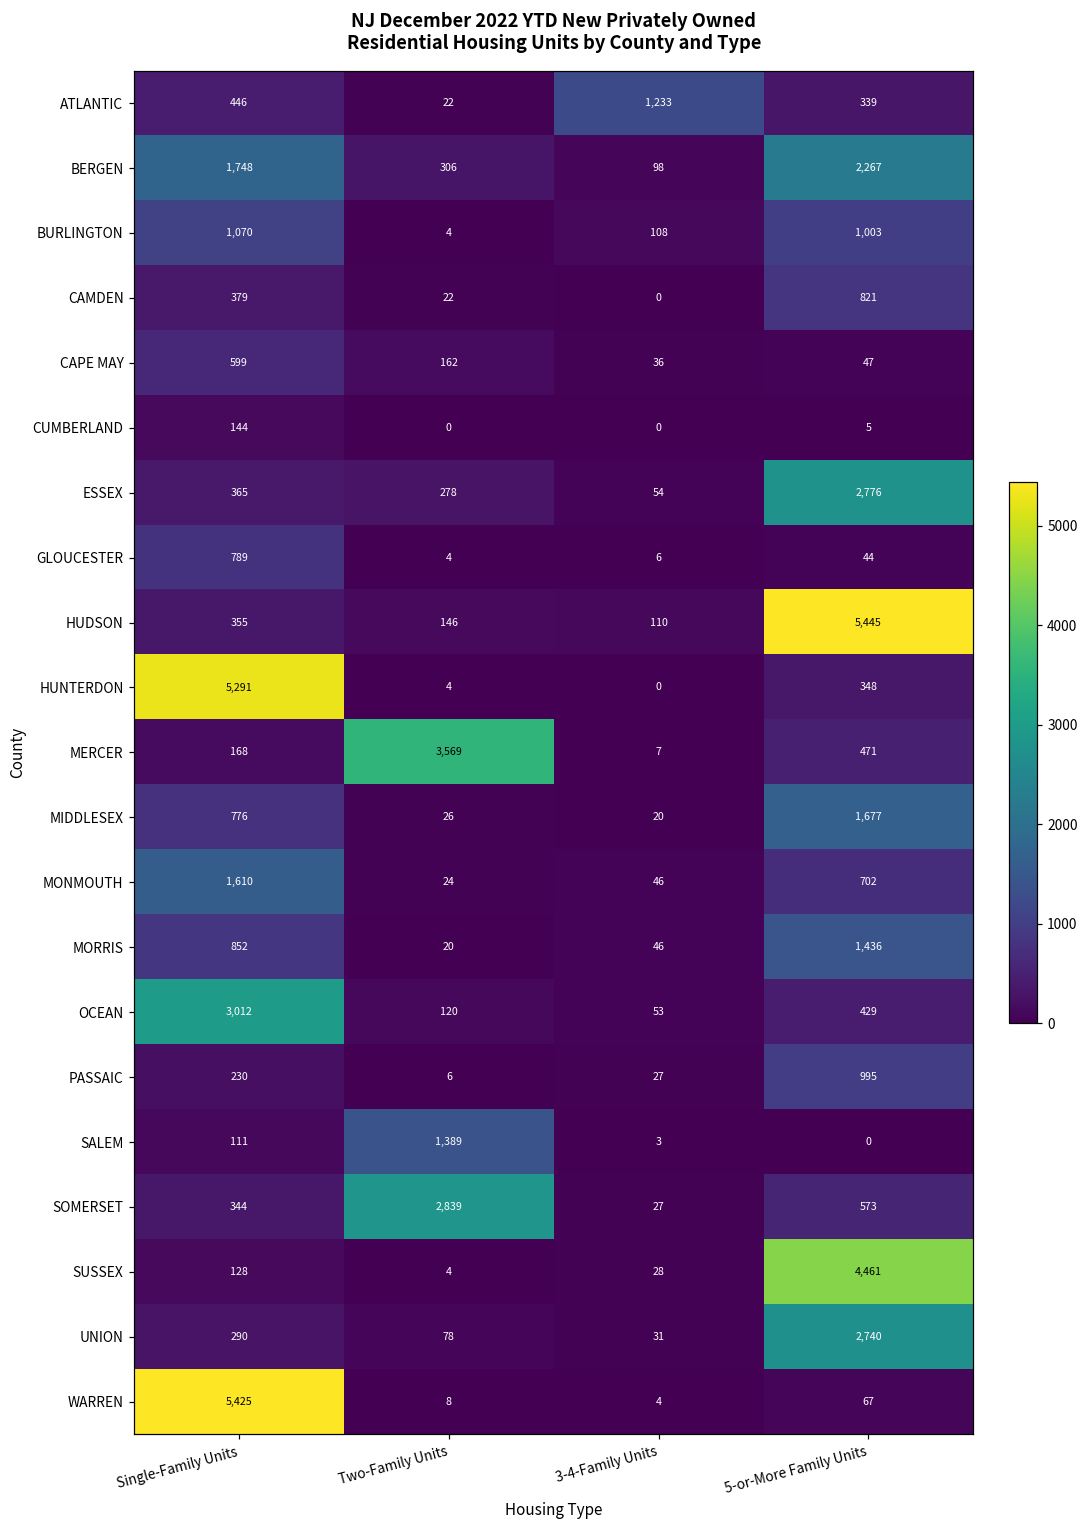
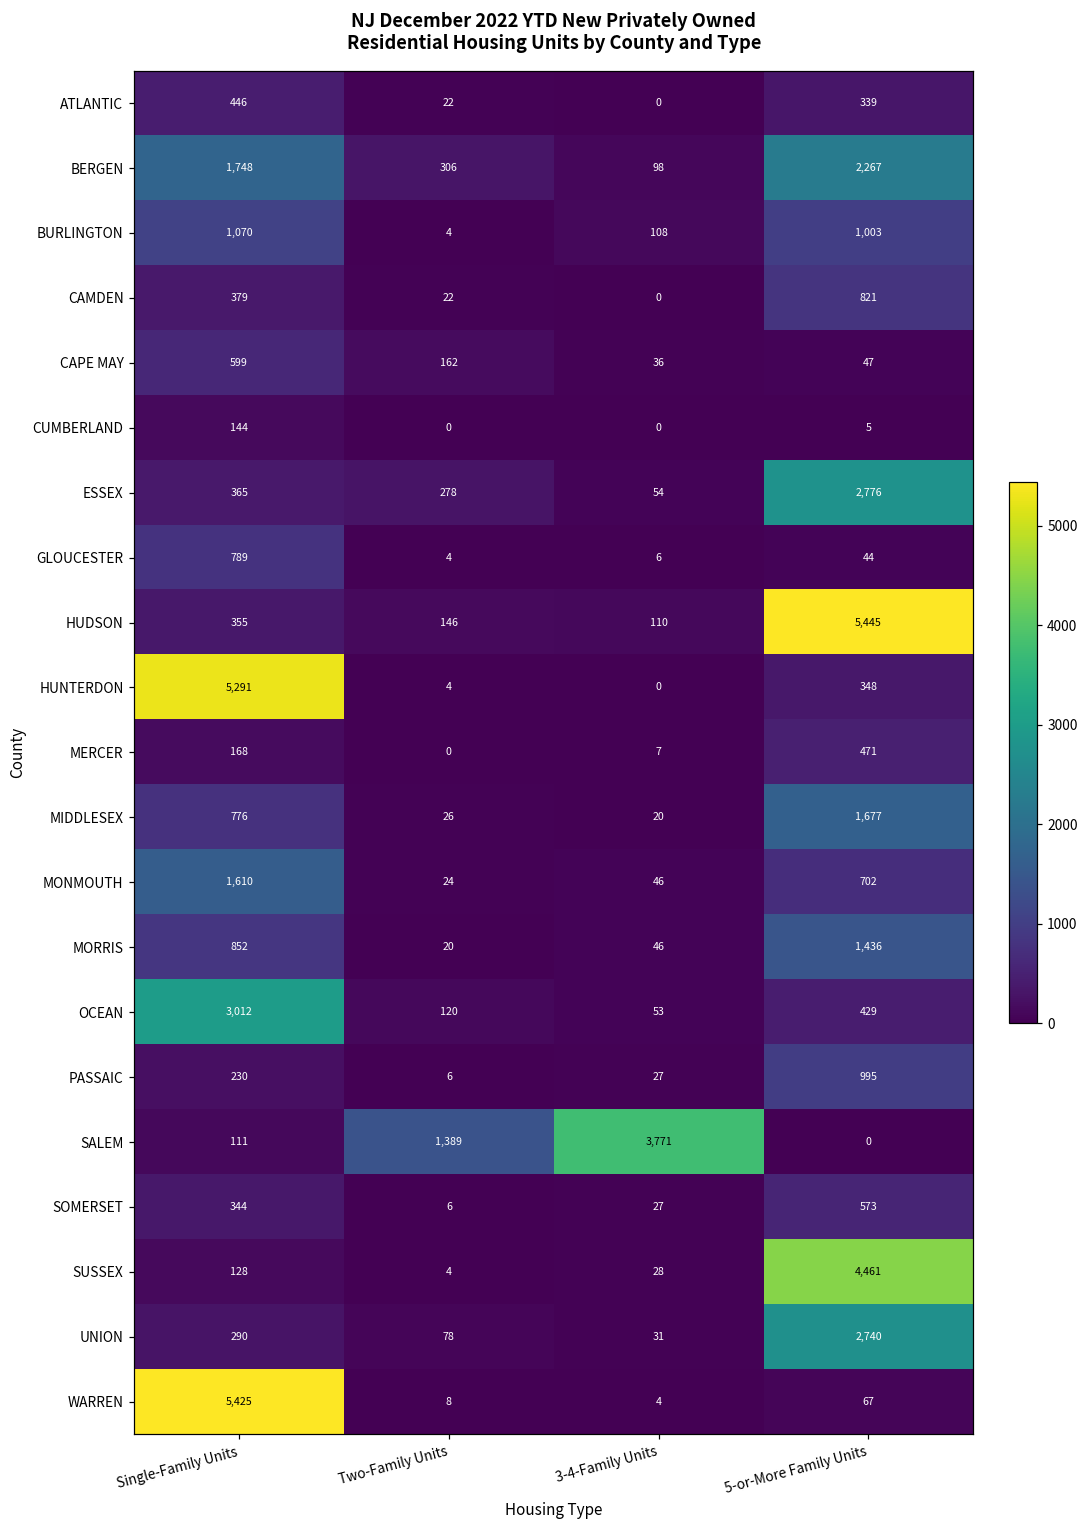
  {
    "ATLANTIC": {
      "Single-Family Units": "446",
      "Two-Family Units": "22",
-     "3-4-Family Units": "1,233",
+     "3-4-Family Units": "0",
      "5-or-More Family Units": "339"
    },
    "BERGEN": {
      "Single-Family Units": "1,748",
      "Two-Family Units": "306",
      "3-4-Family Units": "98",
      "5-or-More Family Units": "2,267"
    },
    "BURLINGTON": {
      "Single-Family Units": "1,070",
      "Two-Family Units": "4",
      "3-4-Family Units": "108",
      "5-or-More Family Units": "1,003"
    },
    "CAMDEN": {
      "Single-Family Units": "379",
      "Two-Family Units": "22",
      "3-4-Family Units": "0",
      "5-or-More Family Units": "821"
    },
    "CAPE MAY": {
      "Single-Family Units": "599",
      "Two-Family Units": "162",
      "3-4-Family Units": "36",
      "5-or-More Family Units": "47"
    },
    "CUMBERLAND": {
      "Single-Family Units": "144",
      "Two-Family Units": "0",
      "3-4-Family Units": "0",
      "5-or-More Family Units": "5"
    },
    "ESSEX": {
      "Single-Family Units": "365",
      "Two-Family Units": "278",
      "3-4-Family Units": "54",
      "5-or-More Family Units": "2,776"
    },
    "GLOUCESTER": {
      "Single-Family Units": "789",
      "Two-Family Units": "4",
      "3-4-Family Units": "6",
      "5-or-More Family Units": "44"
    },
    "HUDSON": {
      "Single-Family Units": "355",
      "Two-Family Units": "146",
      "3-4-Family Units": "110",
      "5-or-More Family Units": "5,445"
    },
    "HUNTERDON": {
      "Single-Family Units": "5,291",
      "Two-Family Units": "4",
      "3-4-Family Units": "0",
      "5-or-More Family Units": "348"
    },
    "MERCER": {
      "Single-Family Units": "168",
-     "Two-Family Units": "3,569",
+     "Two-Family Units": "0",
      "3-4-Family Units": "7",
      "5-or-More Family Units": "471"
    },
    "MIDDLESEX": {
      "Single-Family Units": "776",
      "Two-Family Units": "26",
      "3-4-Family Units": "20",
      "5-or-More Family Units": "1,677"
    },
    "MONMOUTH": {
      "Single-Family Units": "1,610",
      "Two-Family Units": "24",
      "3-4-Family Units": "46",
      "5-or-More Family Units": "702"
    },
    "MORRIS": {
      "Single-Family Units": "852",
      "Two-Family Units": "20",
      "3-4-Family Units": "46",
      "5-or-More Family Units": "1,436"
    },
    "OCEAN": {
      "Single-Family Units": "3,012",
      "Two-Family Units": "120",
      "3-4-Family Units": "53",
      "5-or-More Family Units": "429"
    },
    "PASSAIC": {
      "Single-Family Units": "230",
      "Two-Family Units": "6",
      "3-4-Family Units": "27",
      "5-or-More Family Units": "995"
    },
    "SALEM": {
      "Single-Family Units": "111",
      "Two-Family Units": "1,389",
-     "3-4-Family Units": "3",
+     "3-4-Family Units": "3,771",
      "5-or-More Family Units": "0"
    },
    "SOMERSET": {
      "Single-Family Units": "344",
-     "Two-Family Units": "2,839",
+     "Two-Family Units": "6",
      "3-4-Family Units": "27",
      "5-or-More Family Units": "573"
    },
    "SUSSEX": {
      "Single-Family Units": "128",
      "Two-Family Units": "4",
      "3-4-Family Units": "28",
      "5-or-More Family Units": "4,461"
    },
    "UNION": {
      "Single-Family Units": "290",
      "Two-Family Units": "78",
      "3-4-Family Units": "31",
      "5-or-More Family Units": "2,740"
    },
    "WARREN": {
      "Single-Family Units": "5,425",
      "Two-Family Units": "8",
      "3-4-Family Units": "4",
      "5-or-More Family Units": "67"
    }
  }
